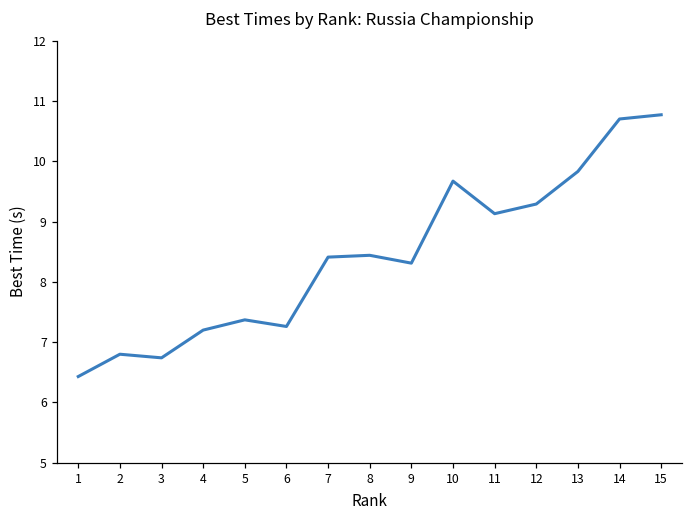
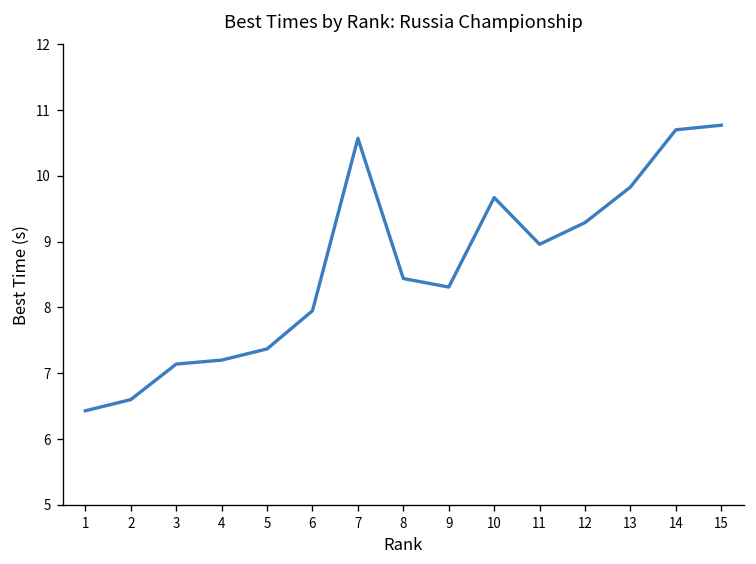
  {
    "1": 6.4,
-   "2": 6.8,
-   "3": 6.7,
+   "2": 6.6,
+   "3": 7.1,
    "4": 7.2,
    "5": 7.4,
-   "6": 7.3,
-   "7": 8.4,
+   "6": 8.0,
+   "7": 10.6,
    "8": 8.4,
    "9": 8.3,
    "10": 9.7,
-   "11": 9.1,
+   "11": 9.0,
    "12": 9.3,
    "13": 9.8,
    "14": 10.7,
    "15": 10.8
  }
